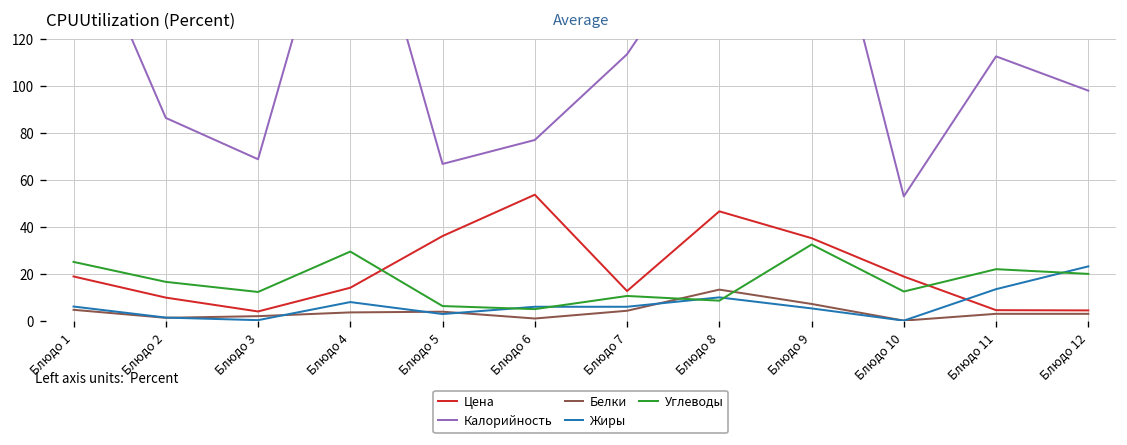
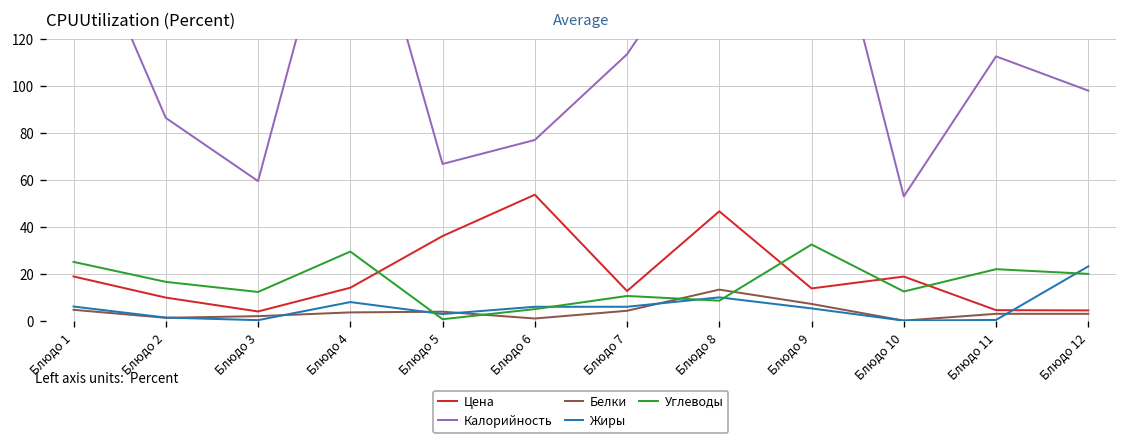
  {
    "Цена": {
      "Блюдо 1": 19,
      "Блюдо 2": 10,
      "Блюдо 3": 4,
      "Блюдо 4": 14,
      "Блюдо 5": 36,
      "Блюдо 6": 54,
      "Блюдо 7": 13,
      "Блюдо 8": 47,
-     "Блюдо 9": 35,
+     "Блюдо 9": 14,
      "Блюдо 10": 19,
      "Блюдо 11": 5,
      "Блюдо 12": 4
    },
    "Калорийность": {
      "Блюдо 2": 86,
-     "Блюдо 3": 69,
+     "Блюдо 3": 60,
      "Блюдо 5": 67,
      "Блюдо 6": 77,
      "Блюдо 7": 114,
      "Блюдо 10": 53,
      "Блюдо 11": 113,
      "Блюдо 12": 98
    },
    "Белки": {
      "Блюдо 1": 5,
      "Блюдо 3": 2,
      "Блюдо 4": 4,
      "Блюдо 6": 1,
      "Блюдо 7": 4,
      "Блюдо 8": 13,
      "Блюдо 9": 7,
      "Блюдо 11": 3,
      "Блюдо 12": 3
    },
    "Жиры": {
      "Блюдо 1": 6,
      "Блюдо 3": 0,
      "Блюдо 4": 8,
      "Блюдо 7": 6,
      "Блюдо 8": 10,
      "Блюдо 9": 5,
-     "Блюдо 11": 14,
+     "Блюдо 11": 0,
      "Блюдо 12": 23
    },
    "Углеводы": {
      "Блюдо 1": 25,
      "Блюдо 2": 17,
      "Блюдо 3": 12,
      "Блюдо 4": 30,
-     "Блюдо 5": 6,
+     "Блюдо 5": 1,
      "Блюдо 7": 11,
      "Блюдо 8": 9,
      "Блюдо 9": 33,
      "Блюдо 10": 13,
      "Блюдо 11": 22,
      "Блюдо 12": 20
    }
  }
